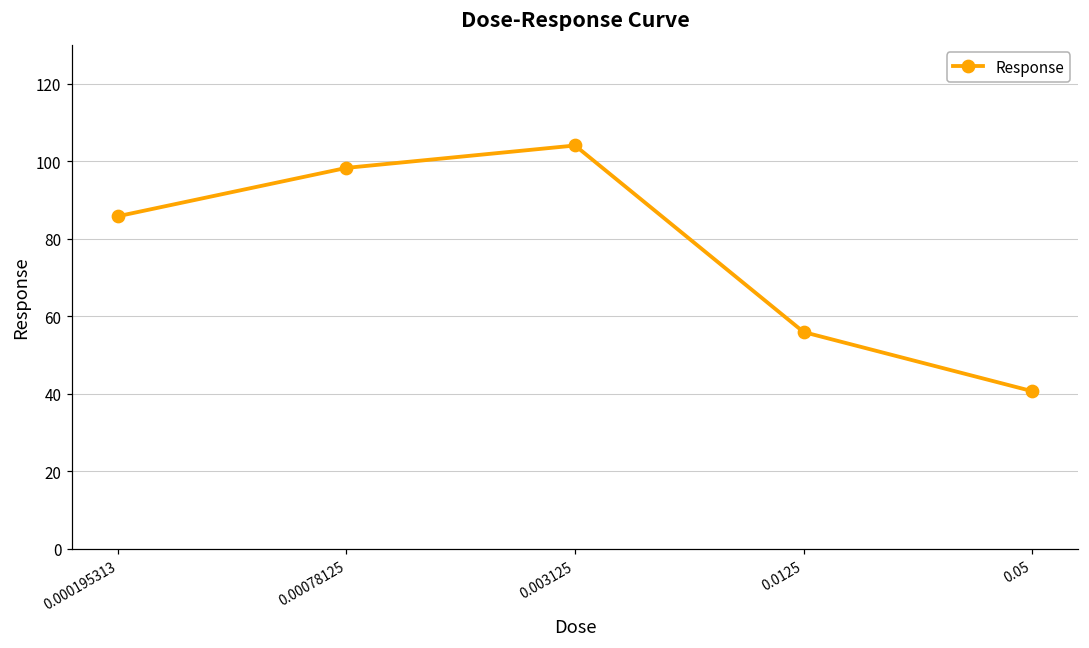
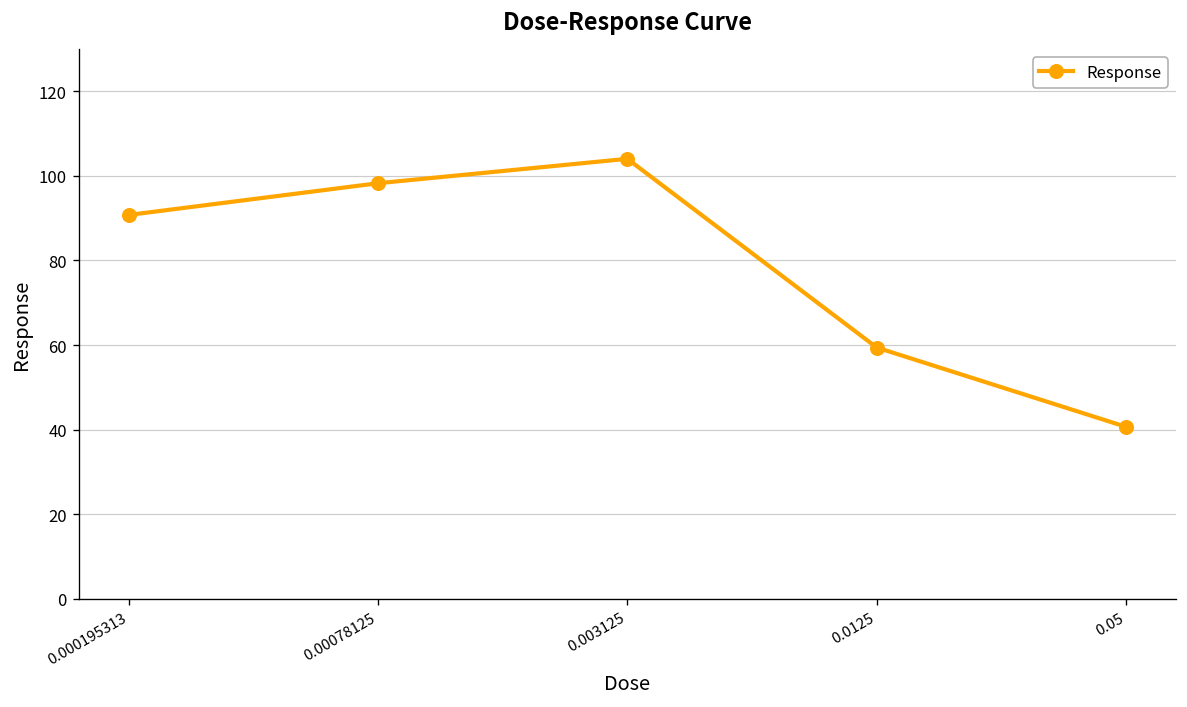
  {
-   "0.000195313": 86,
+   "0.000195313": 91,
    "0.00078125": 98,
    "0.003125": 104,
-   "0.0125": 56,
+   "0.0125": 59,
    "0.05": 41
  }
